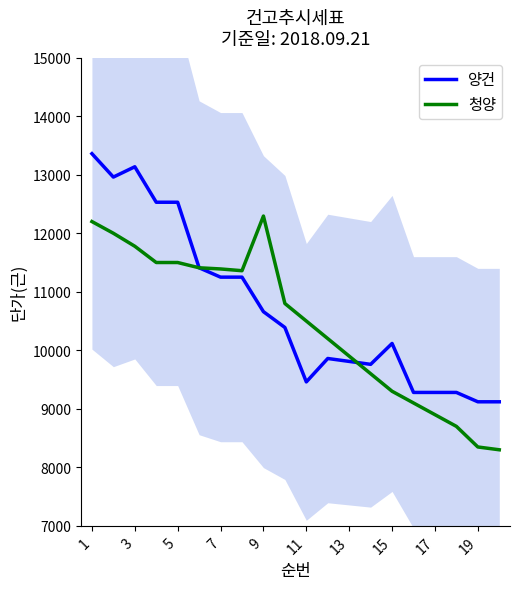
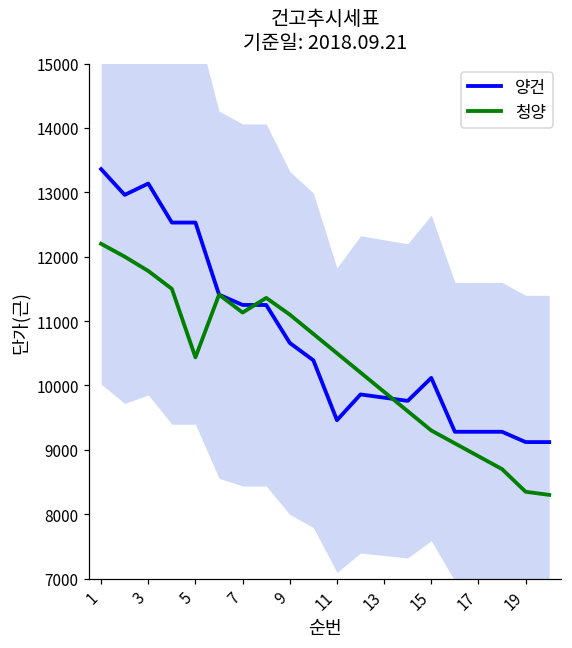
  {
    "양건": {
      "1": 13400,
      "3": 13100,
      "5": 12500,
      "7": 11300,
      "9": 10700,
      "11": 9500,
      "13": 9800,
      "15": 10100,
      "17": 9300,
      "19": 9100
    },
    "청양": {
      "1": 12200,
      "3": 11800,
-     "5": 11500,
-     "7": 11400,
-     "9": 12300,
+     "5": 10400,
+     "7": 11100,
+     "9": 11100,
      "11": 10500,
      "13": 9900,
      "15": 9300,
      "17": 8900,
      "19": 8300
    }
  }
